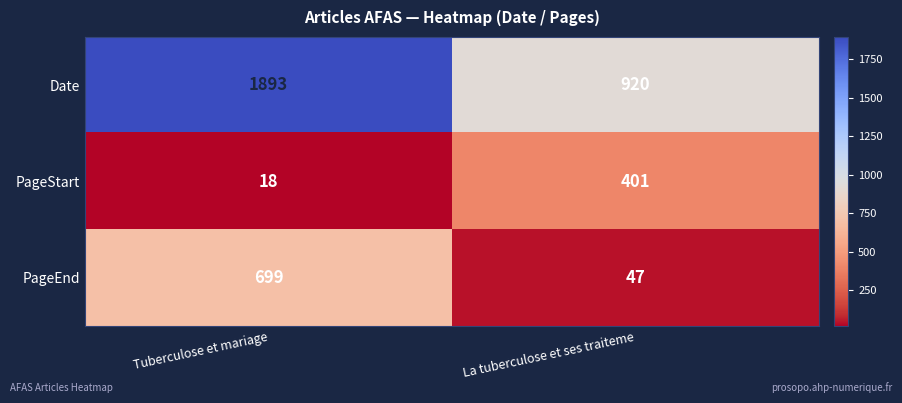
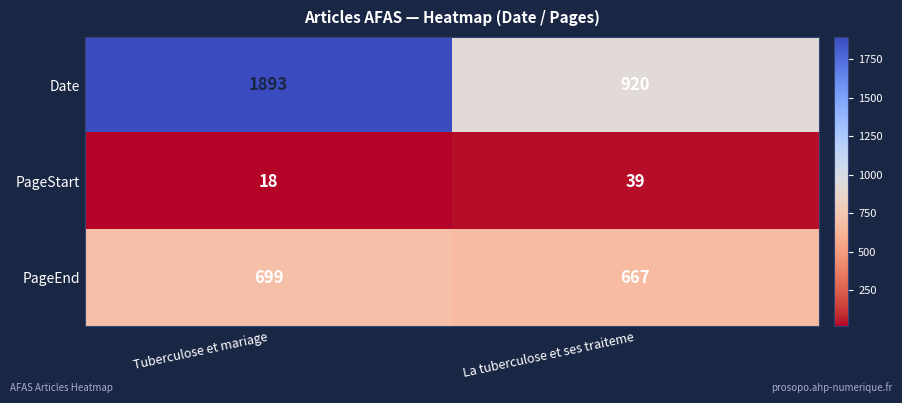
  {
    "Date": {
      "Tuberculose et mariage": 1893
    },
    "PageStart": {
      "Tuberculose et mariage": 18,
-     "La tuberculose et ses traiteme": 401
+     "La tuberculose et ses traiteme": 39
    },
    "PageEnd": {
      "Tuberculose et mariage": 699,
-     "La tuberculose et ses traiteme": 47
+     "La tuberculose et ses traiteme": 667
    }
  }
